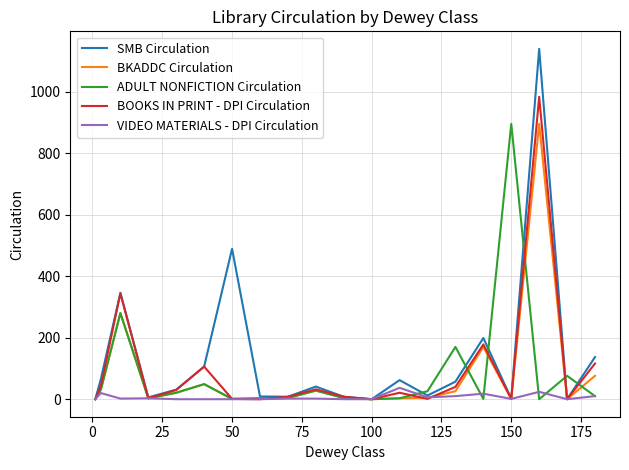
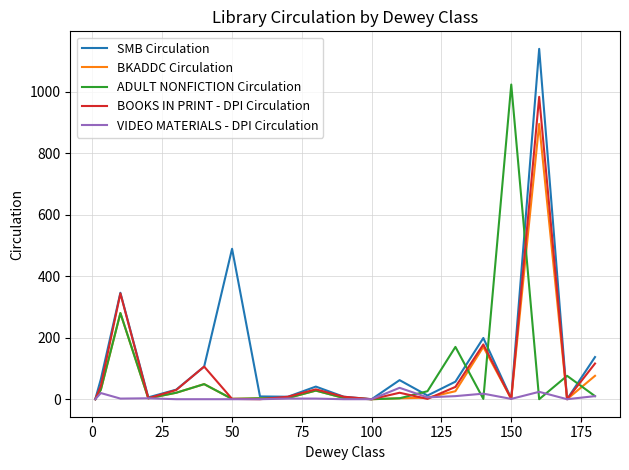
  {
    "SMB Circulation": {
      "50": 490
    },
    "ADULT NONFICTION Circulation": {
-     "150": 900
+     "150": 1020
    }
  }
